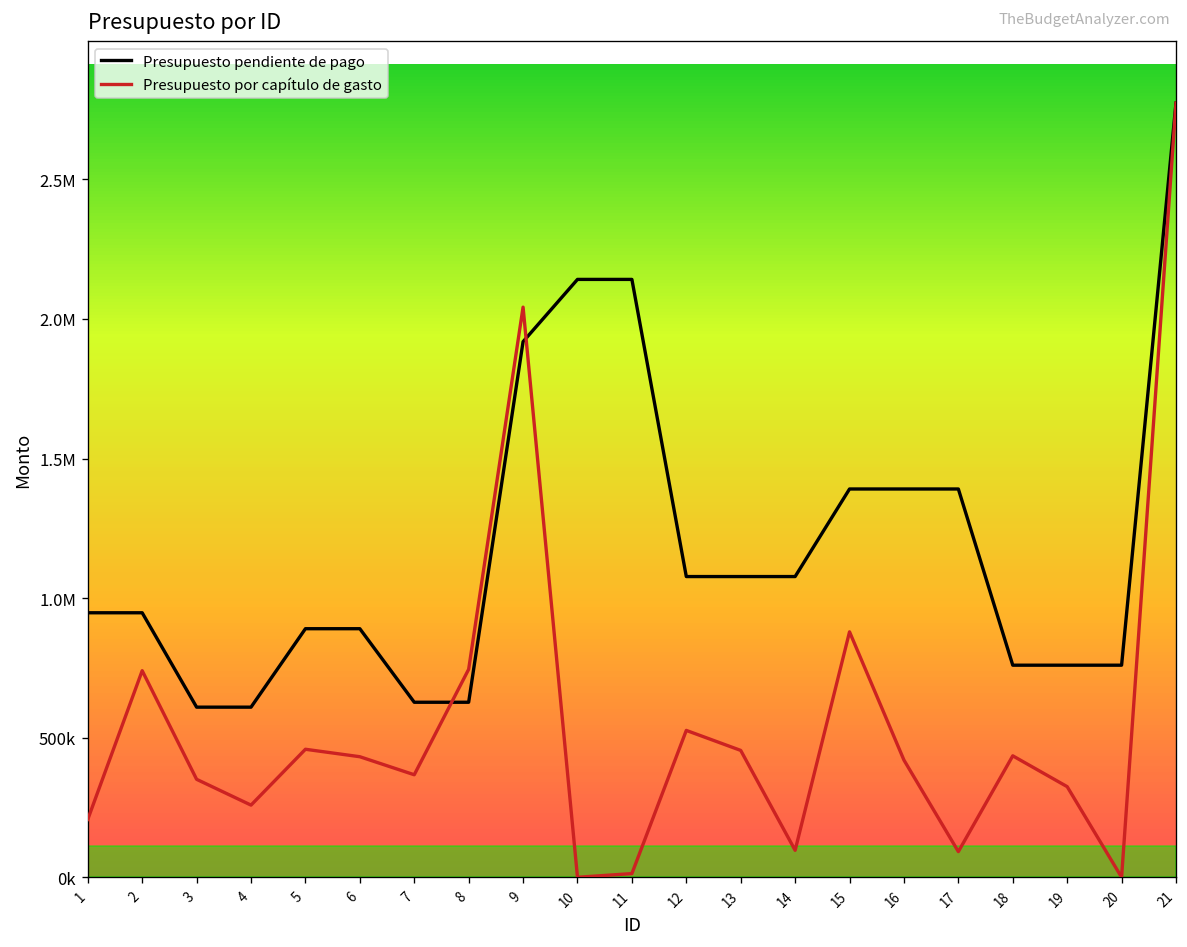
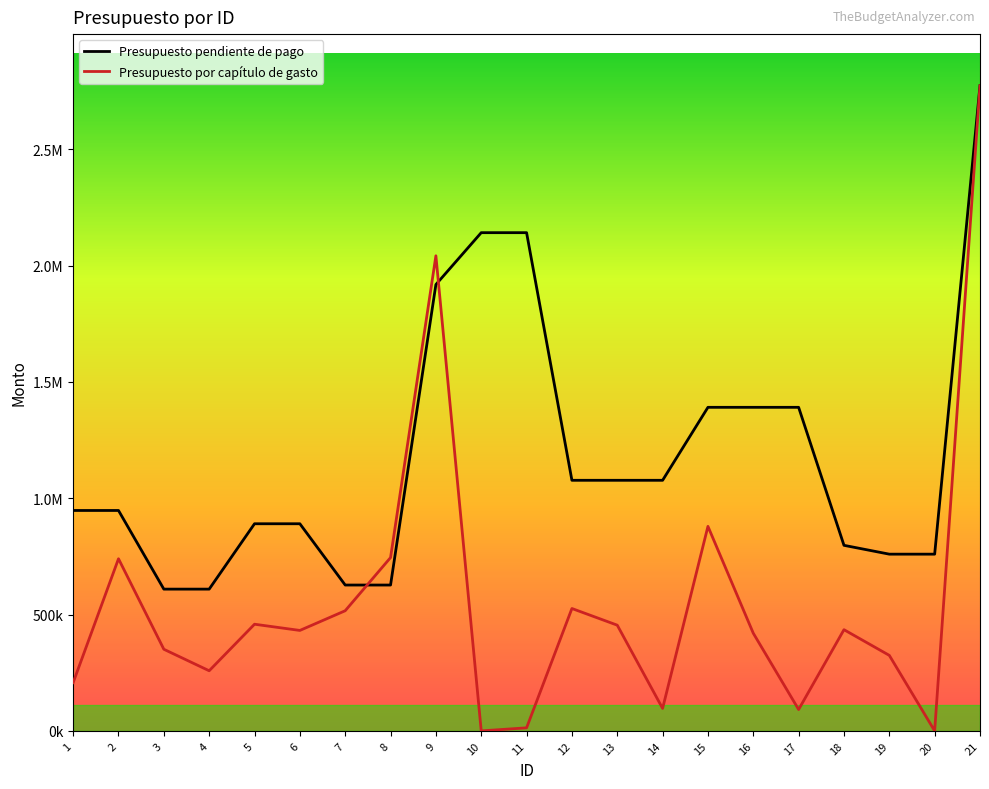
  {
    "Presupuesto pendiente de pago": {
      "1": 950000,
      "2": 950000,
      "3": 610000,
      "4": 610000,
      "5": 890000,
      "6": 890000,
      "7": 630000,
      "8": 630000,
      "9": 1920000,
      "10": 2140000,
      "11": 2140000,
      "12": 1080000,
      "13": 1080000,
      "14": 1080000,
      "15": 1390000,
      "16": 1390000,
      "17": 1390000,
-     "18": 760000,
+     "18": 800000,
      "19": 760000,
      "20": 760000
    },
    "Presupuesto por capítulo de gasto": {
      "1": 210000,
      "2": 740000,
      "3": 350000,
      "4": 260000,
      "5": 460000,
      "6": 430000,
-     "7": 370000,
+     "7": 520000,
      "8": 750000,
      "9": 2040000,
      "12": 530000,
      "13": 450000,
      "15": 880000,
      "16": 420000,
      "18": 440000,
      "19": 320000
    }
  }
